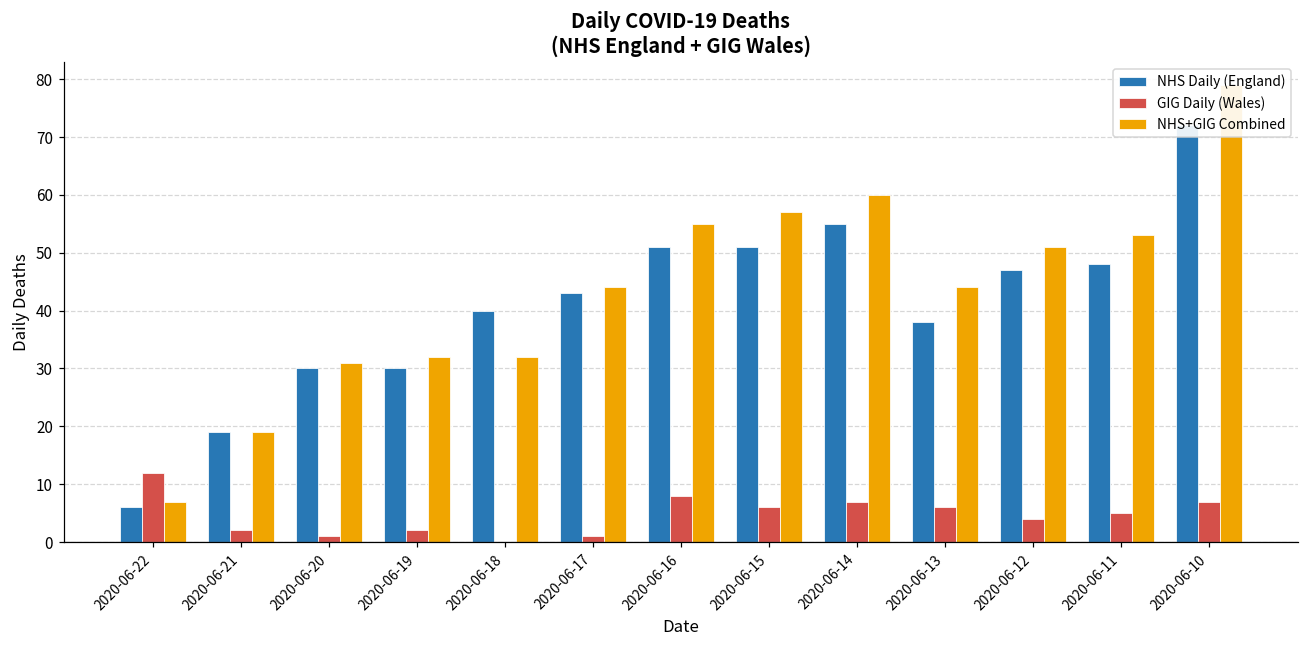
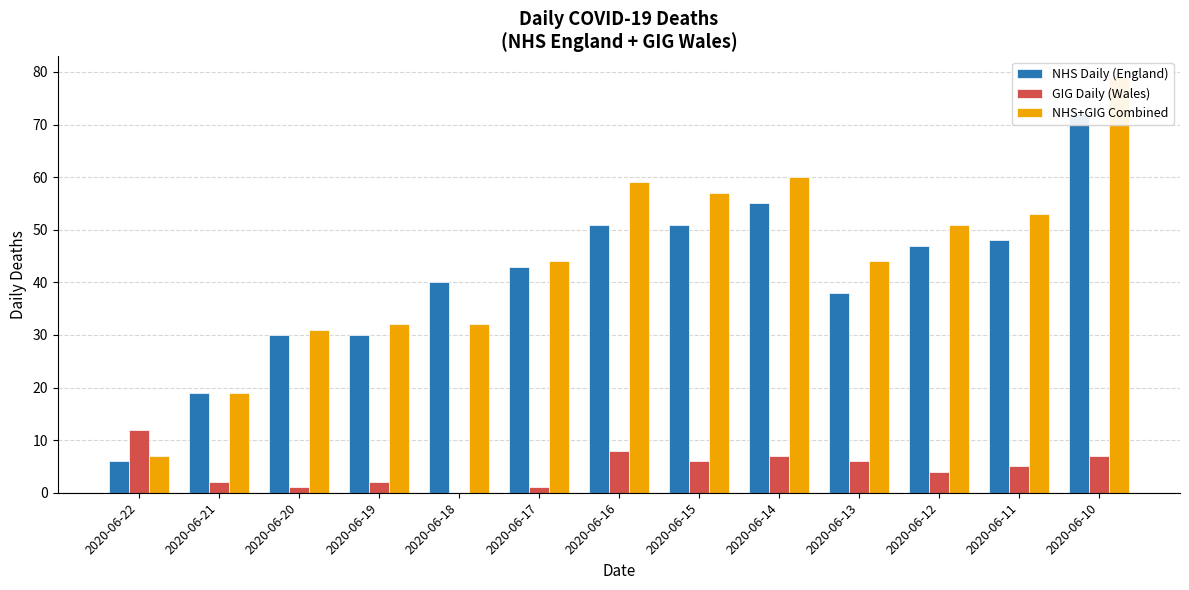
  {
    "NHS Daily (England)": {
      "2020-06-22": 6,
      "2020-06-21": 19,
      "2020-06-20": 30,
      "2020-06-19": 30,
      "2020-06-18": 40,
      "2020-06-17": 43,
      "2020-06-16": 51,
      "2020-06-15": 51,
      "2020-06-14": 55,
      "2020-06-13": 38,
      "2020-06-12": 47,
      "2020-06-11": 48
    },
    "GIG Daily (Wales)": {
      "2020-06-22": 12,
      "2020-06-21": 2,
      "2020-06-20": 1,
      "2020-06-19": 2,
      "2020-06-18": 0,
      "2020-06-17": 1,
      "2020-06-16": 8,
      "2020-06-15": 6,
      "2020-06-14": 7,
      "2020-06-13": 6,
      "2020-06-12": 4,
      "2020-06-11": 5,
      "2020-06-10": 7
    },
    "NHS+GIG Combined": {
      "2020-06-22": 7,
      "2020-06-21": 19,
      "2020-06-20": 31,
      "2020-06-19": 32,
      "2020-06-18": 32,
      "2020-06-17": 44,
-     "2020-06-16": 55,
+     "2020-06-16": 59,
      "2020-06-15": 57,
      "2020-06-14": 60,
      "2020-06-13": 44,
      "2020-06-12": 51,
      "2020-06-11": 53
    }
  }
